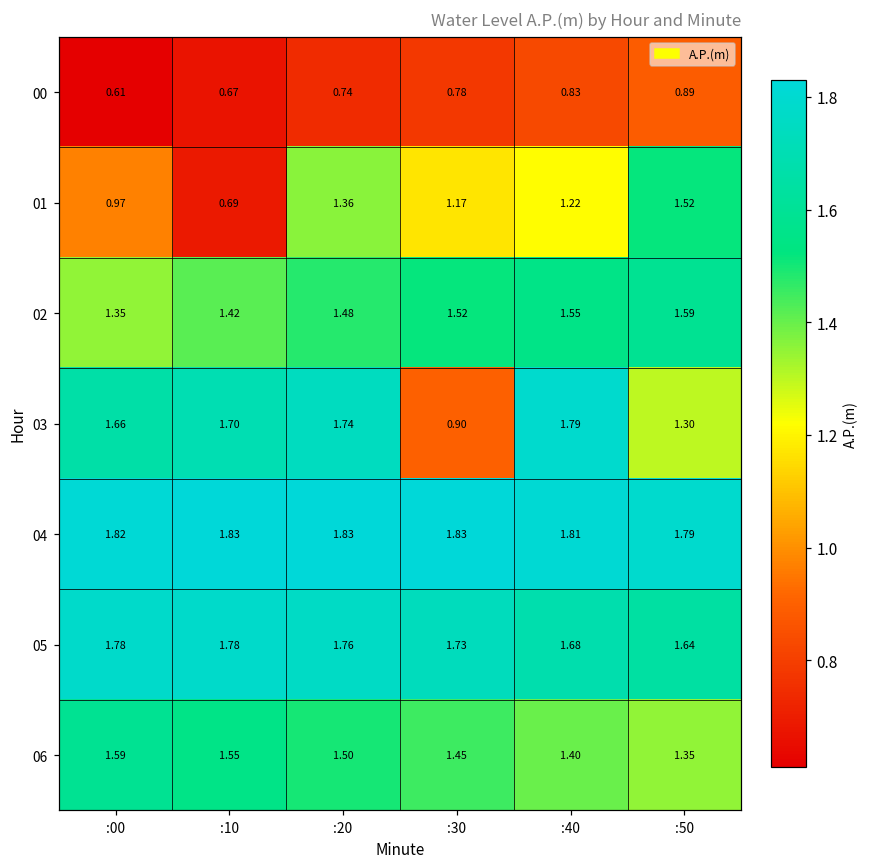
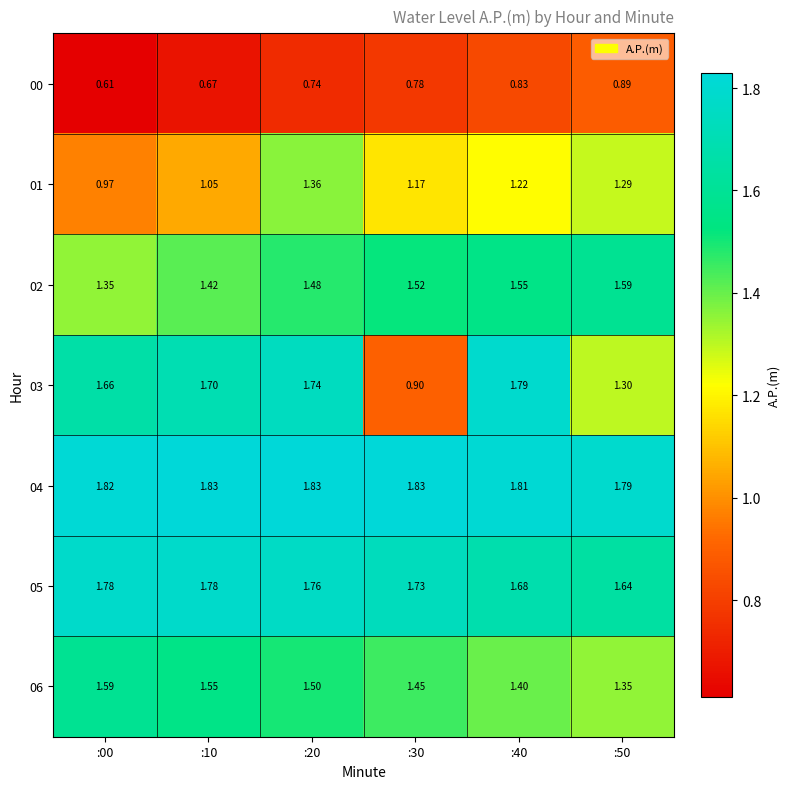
  {
    "00": {
      ":00": 0.61,
      ":10": 0.67,
      ":20": 0.74,
      ":30": 0.78,
      ":40": 0.83,
      ":50": 0.89
    },
    "01": {
      ":00": 0.97,
-     ":10": 0.69,
+     ":10": 1.05,
      ":20": 1.36,
      ":30": 1.17,
      ":40": 1.22,
-     ":50": 1.52
+     ":50": 1.29
    },
    "02": {
      ":00": 1.35,
      ":10": 1.42,
      ":20": 1.48,
      ":30": 1.52,
      ":40": 1.55,
      ":50": 1.59
    },
    "03": {
      ":00": 1.66,
      ":10": 1.70,
      ":20": 1.74,
      ":30": 0.90,
      ":40": 1.79,
      ":50": 1.30
    },
    "04": {
      ":00": 1.82,
      ":10": 1.83,
      ":20": 1.83,
      ":30": 1.83,
      ":40": 1.81,
      ":50": 1.79
    },
    "05": {
      ":00": 1.78,
      ":10": 1.78,
      ":20": 1.76,
      ":30": 1.73,
      ":40": 1.68,
      ":50": 1.64
    },
    "06": {
      ":00": 1.59,
      ":10": 1.55,
      ":20": 1.50,
      ":30": 1.45,
      ":40": 1.40,
      ":50": 1.35
    }
  }
